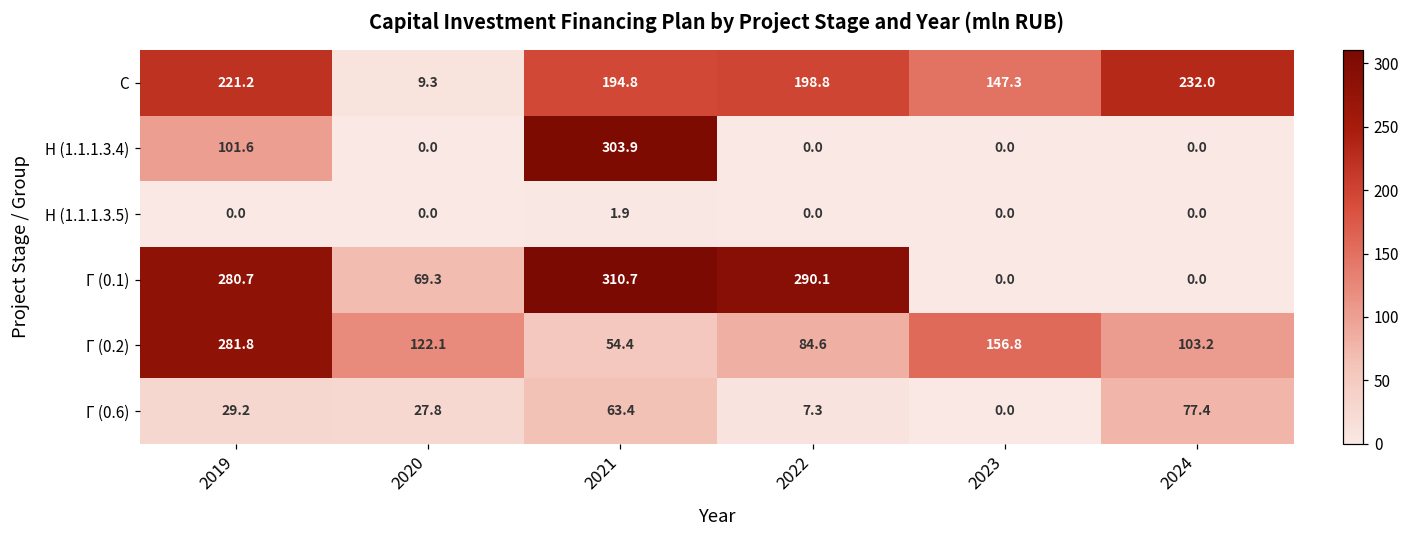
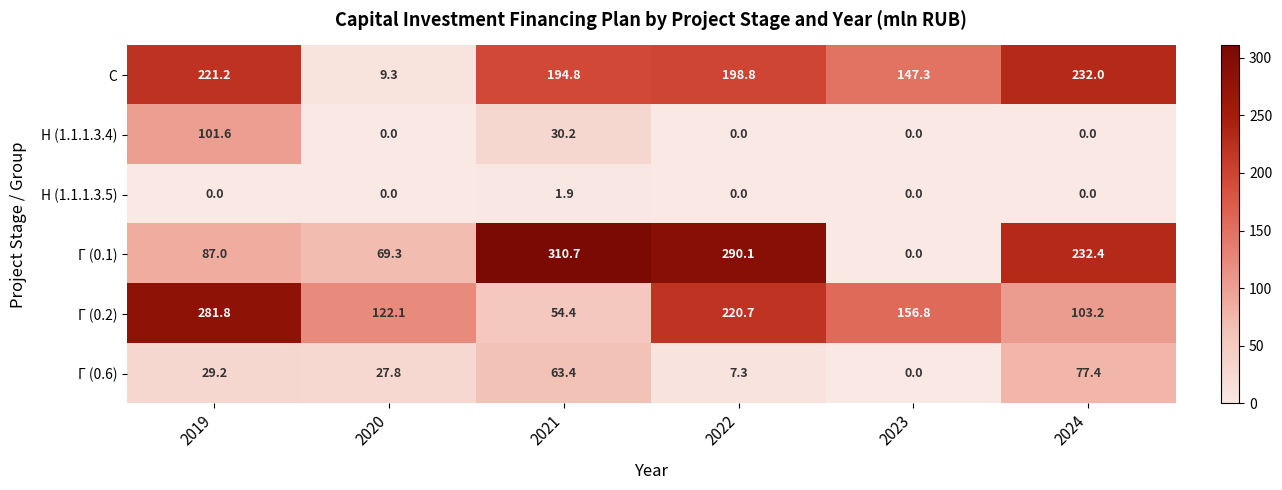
  {
    "С": {
      "2019": 221.2,
      "2020": 9.3,
      "2021": 194.8,
      "2022": 198.8,
      "2023": 147.3,
      "2024": 232.0
    },
    "Н (1.1.1.3.4)": {
      "2019": 101.6,
      "2020": 0.0,
-     "2021": 303.9,
+     "2021": 30.2,
      "2022": 0.0,
      "2023": 0.0,
      "2024": 0.0
    },
    "Н (1.1.1.3.5)": {
      "2019": 0.0,
      "2020": 0.0,
      "2021": 1.9,
      "2022": 0.0,
      "2023": 0.0,
      "2024": 0.0
    },
    "Г (0.1)": {
-     "2019": 280.7,
+     "2019": 87.0,
      "2020": 69.3,
      "2021": 310.7,
      "2022": 290.1,
      "2023": 0.0,
-     "2024": 0.0
+     "2024": 232.4
    },
    "Г (0.2)": {
      "2019": 281.8,
      "2020": 122.1,
      "2021": 54.4,
-     "2022": 84.6,
+     "2022": 220.7,
      "2023": 156.8,
      "2024": 103.2
    },
    "Г (0.6)": {
      "2019": 29.2,
      "2020": 27.8,
      "2021": 63.4,
      "2022": 7.3,
      "2023": 0.0,
      "2024": 77.4
    }
  }
